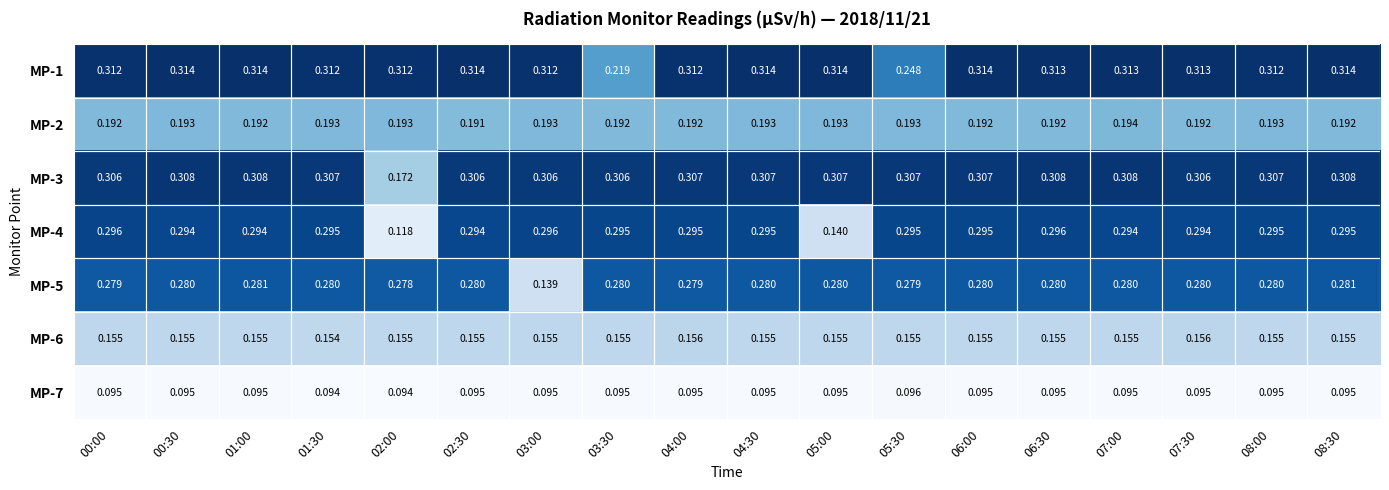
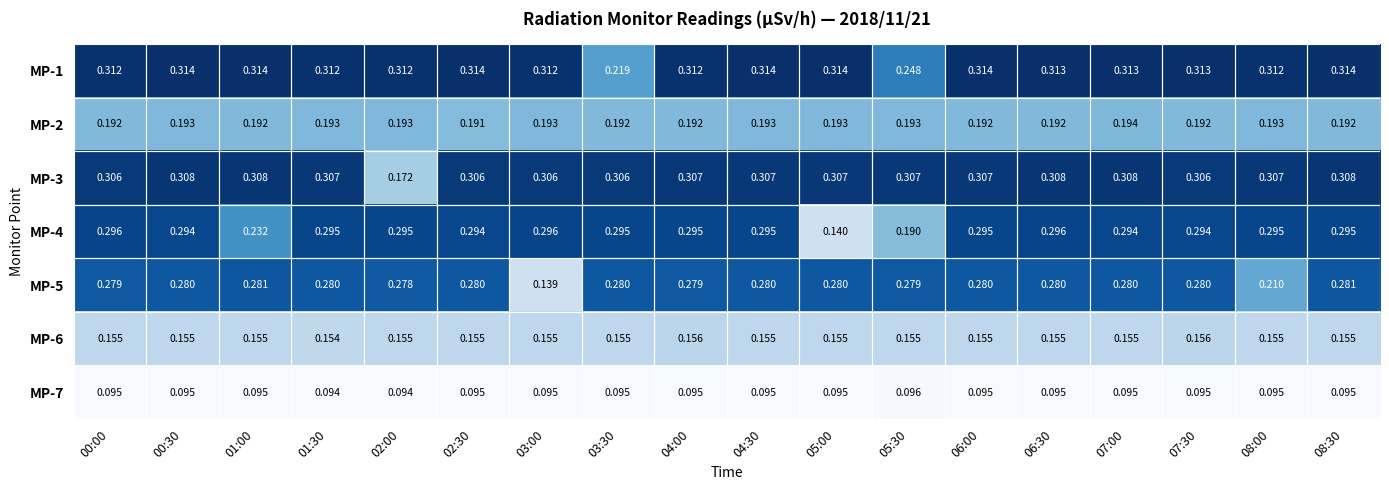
  {
    "MP-1": {
      "00:00": 0.312,
      "00:30": 0.314,
      "01:00": 0.314,
      "01:30": 0.312,
      "02:00": 0.312,
      "02:30": 0.314,
      "03:00": 0.312,
      "03:30": 0.219,
      "04:00": 0.312,
      "04:30": 0.314,
      "05:00": 0.314,
      "05:30": 0.248,
      "06:00": 0.314,
      "06:30": 0.313,
      "07:00": 0.313,
      "07:30": 0.313,
      "08:00": 0.312,
      "08:30": 0.314
    },
    "MP-2": {
      "00:00": 0.192,
      "00:30": 0.193,
      "01:00": 0.192,
      "01:30": 0.193,
      "02:00": 0.193,
      "02:30": 0.191,
      "03:00": 0.193,
      "03:30": 0.192,
      "04:00": 0.192,
      "04:30": 0.193,
      "05:00": 0.193,
      "05:30": 0.193,
      "06:00": 0.192,
      "06:30": 0.192,
      "07:00": 0.194,
      "07:30": 0.192,
      "08:00": 0.193,
      "08:30": 0.192
    },
    "MP-3": {
      "00:00": 0.306,
      "00:30": 0.308,
      "01:00": 0.308,
      "01:30": 0.307,
      "02:00": 0.172,
      "02:30": 0.306,
      "03:00": 0.306,
      "03:30": 0.306,
      "04:00": 0.307,
      "04:30": 0.307,
      "05:00": 0.307,
      "05:30": 0.307,
      "06:00": 0.307,
      "06:30": 0.308,
      "07:00": 0.308,
      "07:30": 0.306,
      "08:00": 0.307,
      "08:30": 0.308
    },
    "MP-4": {
      "00:00": 0.296,
      "00:30": 0.294,
-     "01:00": 0.294,
+     "01:00": 0.232,
      "01:30": 0.295,
-     "02:00": 0.118,
+     "02:00": 0.295,
      "02:30": 0.294,
      "03:00": 0.296,
      "03:30": 0.295,
      "04:00": 0.295,
      "04:30": 0.295,
      "05:00": 0.140,
-     "05:30": 0.295,
+     "05:30": 0.190,
      "06:00": 0.295,
      "06:30": 0.296,
      "07:00": 0.294,
      "07:30": 0.294,
      "08:00": 0.295,
      "08:30": 0.295
    },
    "MP-5": {
      "00:00": 0.279,
      "00:30": 0.280,
      "01:00": 0.281,
      "01:30": 0.280,
      "02:00": 0.278,
      "02:30": 0.280,
      "03:00": 0.139,
      "03:30": 0.280,
      "04:00": 0.279,
      "04:30": 0.280,
      "05:00": 0.280,
      "05:30": 0.279,
      "06:00": 0.280,
      "06:30": 0.280,
      "07:00": 0.280,
      "07:30": 0.280,
-     "08:00": 0.280,
+     "08:00": 0.210,
      "08:30": 0.281
    },
    "MP-6": {
      "00:00": 0.155,
      "00:30": 0.155,
      "01:00": 0.155,
      "01:30": 0.154,
      "02:00": 0.155,
      "02:30": 0.155,
      "03:00": 0.155,
      "03:30": 0.155,
      "04:00": 0.156,
      "04:30": 0.155,
      "05:00": 0.155,
      "05:30": 0.155,
      "06:00": 0.155,
      "06:30": 0.155,
      "07:00": 0.155,
      "07:30": 0.156,
      "08:00": 0.155,
      "08:30": 0.155
    },
    "MP-7": {
      "00:00": 0.095,
      "00:30": 0.095,
      "01:00": 0.095,
      "01:30": 0.094,
      "02:00": 0.094,
      "02:30": 0.095,
      "03:00": 0.095,
      "03:30": 0.095,
      "04:00": 0.095,
      "04:30": 0.095,
      "05:00": 0.095,
      "05:30": 0.096,
      "06:00": 0.095,
      "06:30": 0.095,
      "07:00": 0.095,
      "07:30": 0.095,
      "08:00": 0.095,
      "08:30": 0.095
    }
  }
